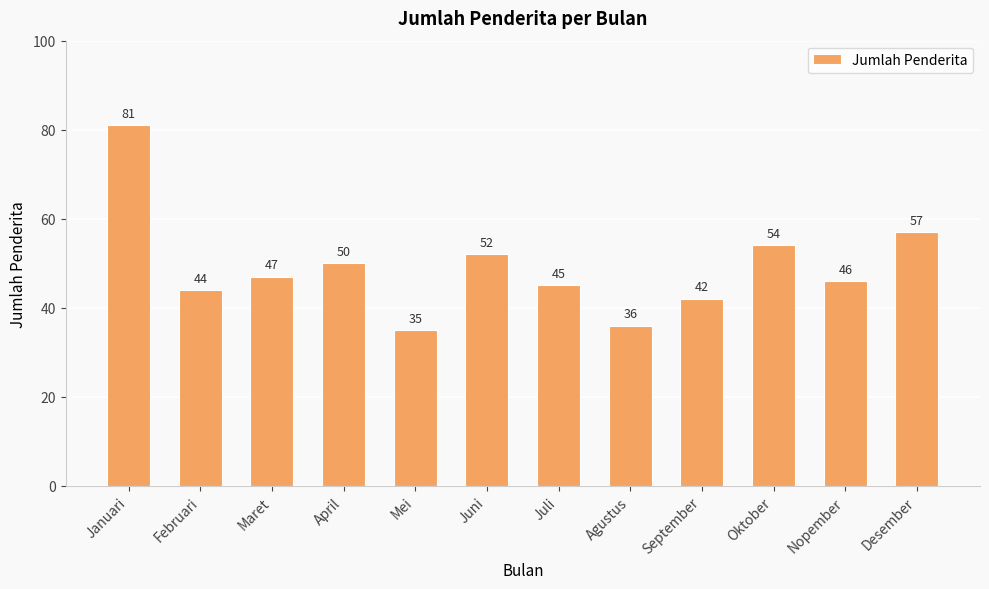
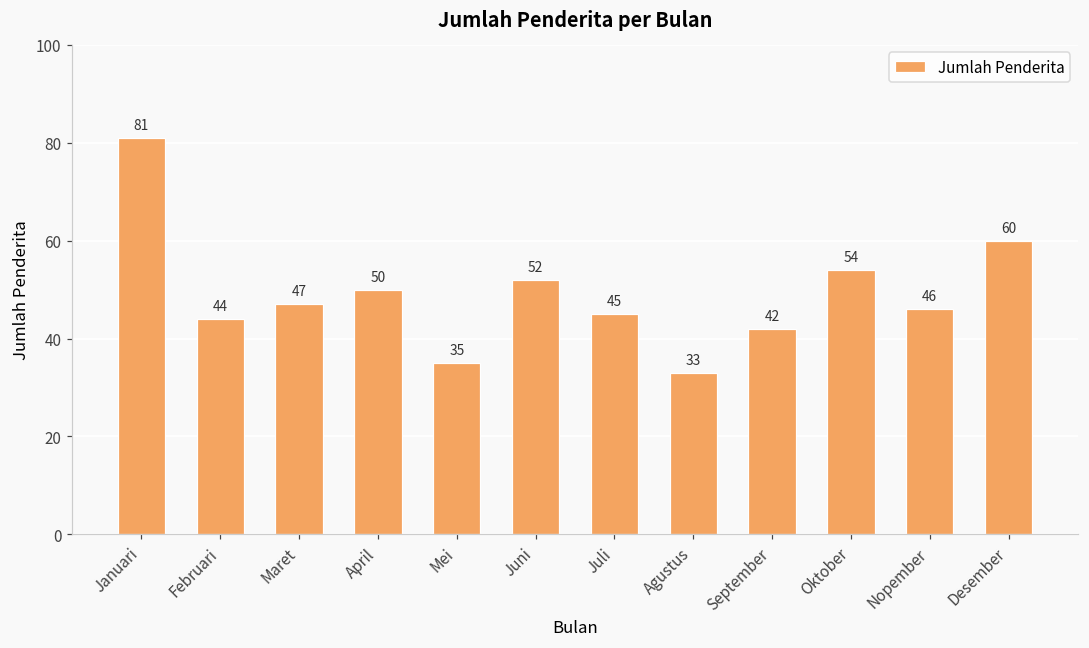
  {
    "Januari": 81,
    "Februari": 44,
    "Maret": 47,
    "April": 50,
    "Mei": 35,
    "Juni": 52,
    "Juli": 45,
-   "Agustus": 36,
+   "Agustus": 33,
    "September": 42,
    "Oktober": 54,
    "Nopember": 46,
-   "Desember": 57
+   "Desember": 60
  }
